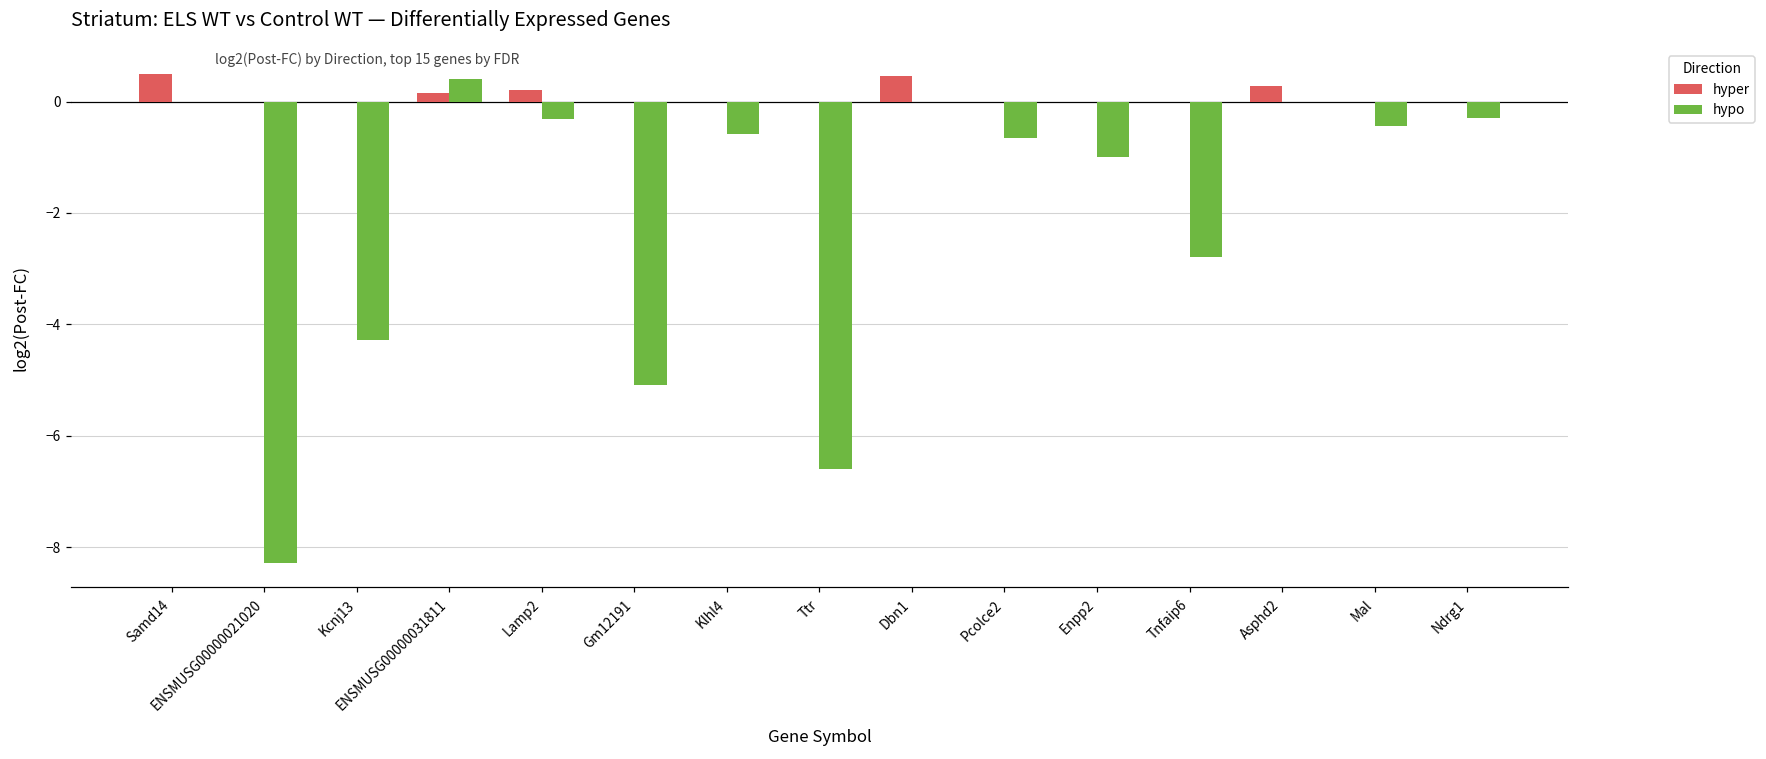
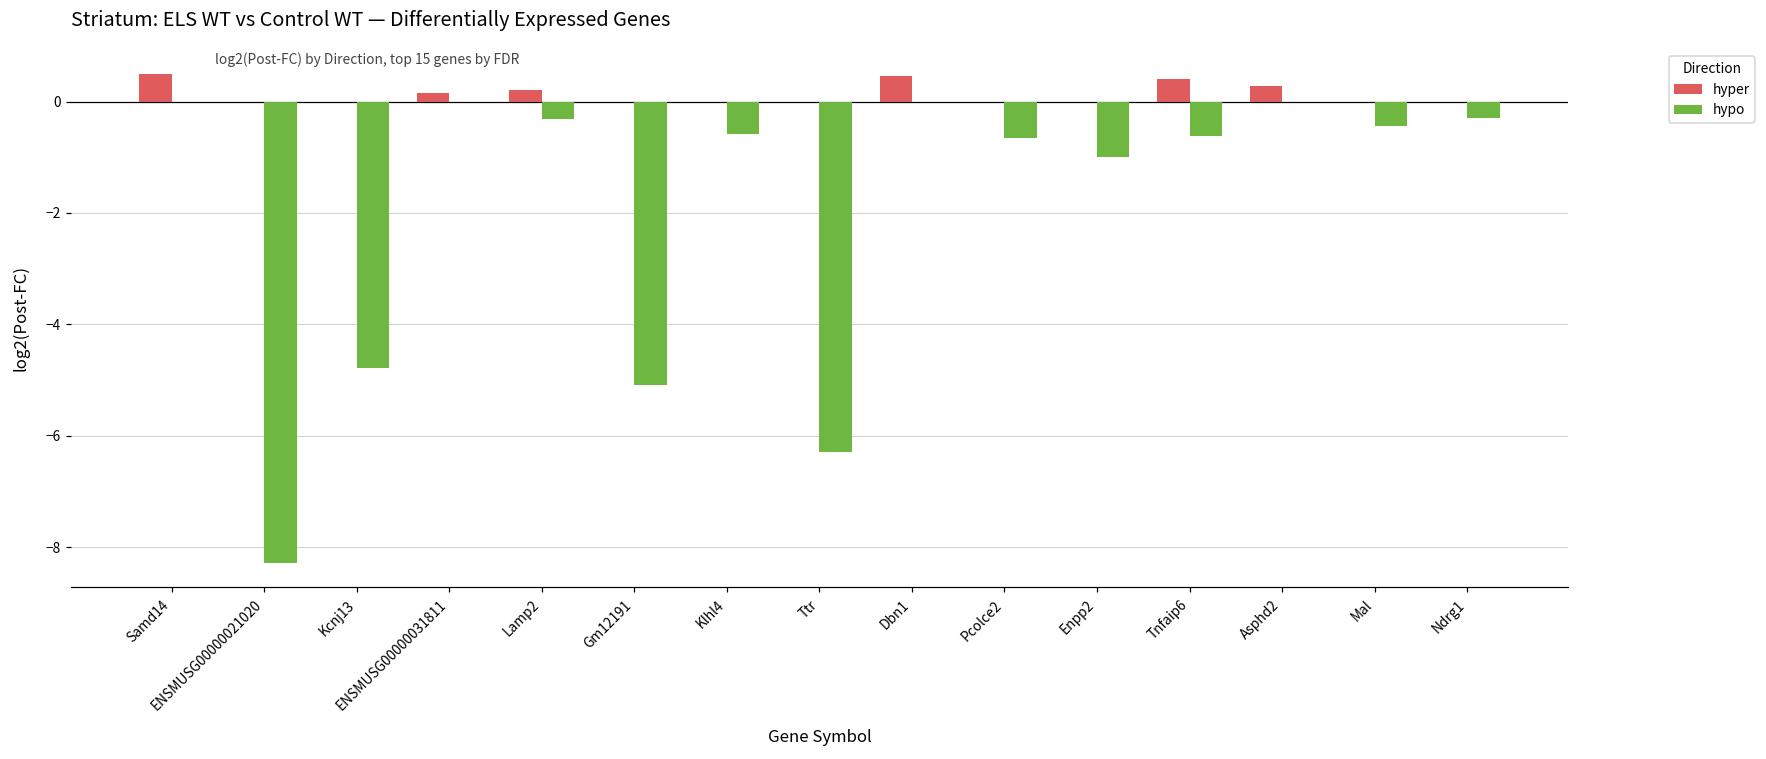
  {
    "hyper": {
      "Samd14": 0.5,
      "ENSMUSG00000021020": 0.0,
      "Kcnj13": 0.0,
      "ENSMUSG00000031811": 0.1,
      "Lamp2": 0.2,
      "Gm12191": 0.0,
      "Klhl4": 0.0,
      "Ttr": 0.0,
      "Dbn1": 0.5,
      "Pcolce2": 0.0,
      "Enpp2": 0.0,
-     "Tnfaip6": 0.0,
+     "Tnfaip6": 0.4,
      "Asphd2": 0.3,
      "Mal": 0.0,
      "Ndrg1": 0.0
    },
    "hypo": {
      "Samd14": 0.0,
      "ENSMUSG00000021020": -8.3,
-     "Kcnj13": -4.3,
-     "ENSMUSG00000031811": 0.4,
+     "Kcnj13": -4.8,
+     "ENSMUSG00000031811": 0.0,
      "Lamp2": -0.3,
      "Gm12191": -5.1,
      "Klhl4": -0.6,
-     "Ttr": -6.6,
+     "Ttr": -6.3,
      "Dbn1": 0.0,
      "Pcolce2": -0.7,
      "Enpp2": -1.0,
-     "Tnfaip6": -2.8,
+     "Tnfaip6": -0.6,
      "Asphd2": 0.0,
      "Mal": -0.4,
      "Ndrg1": -0.3
    }
  }
